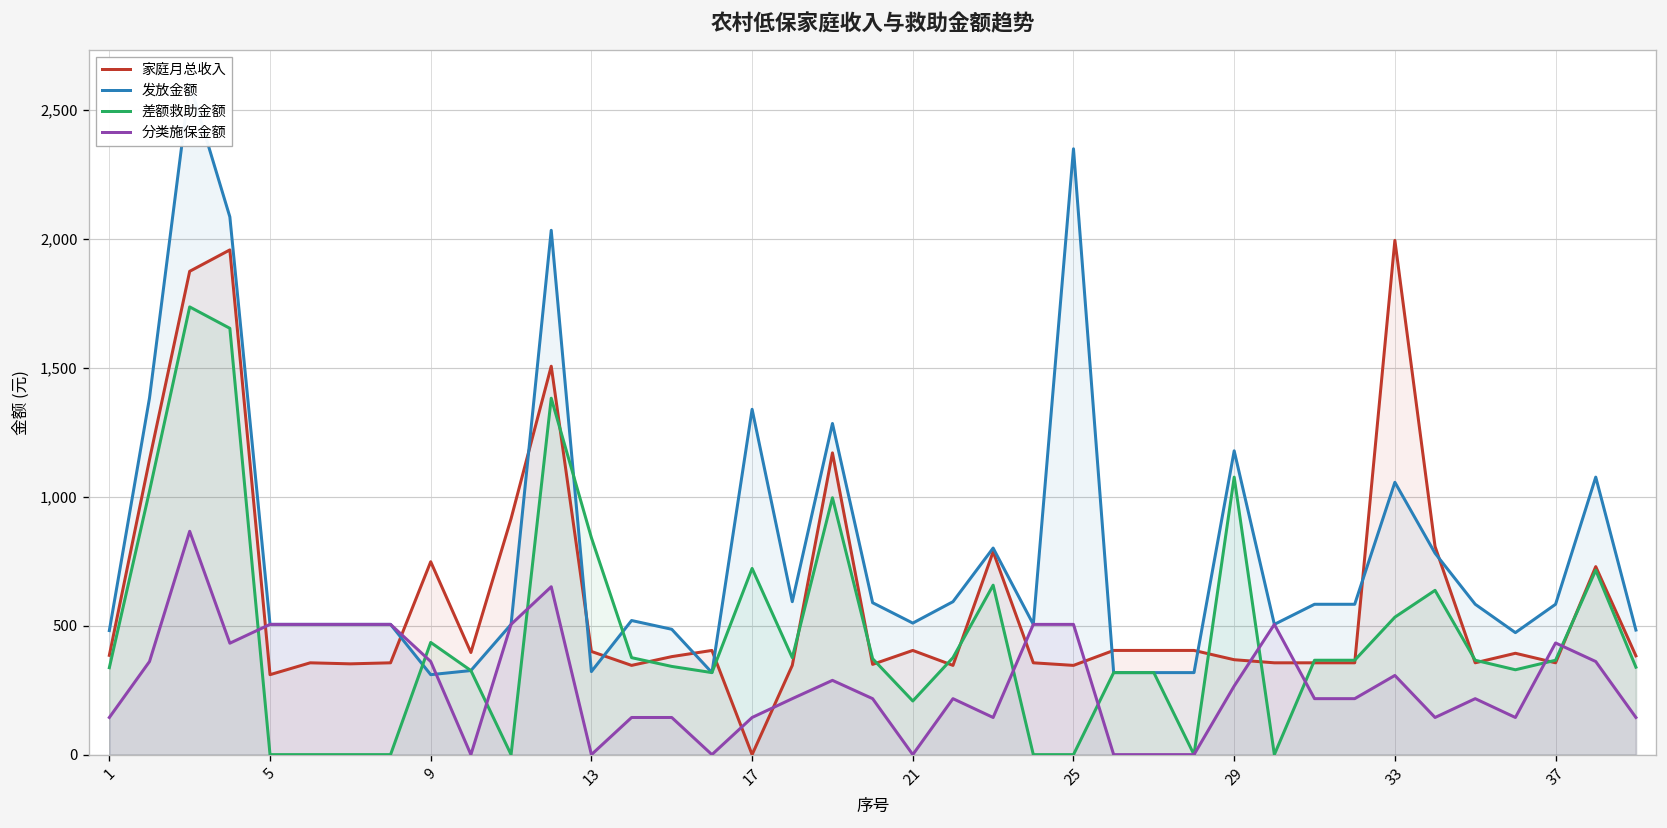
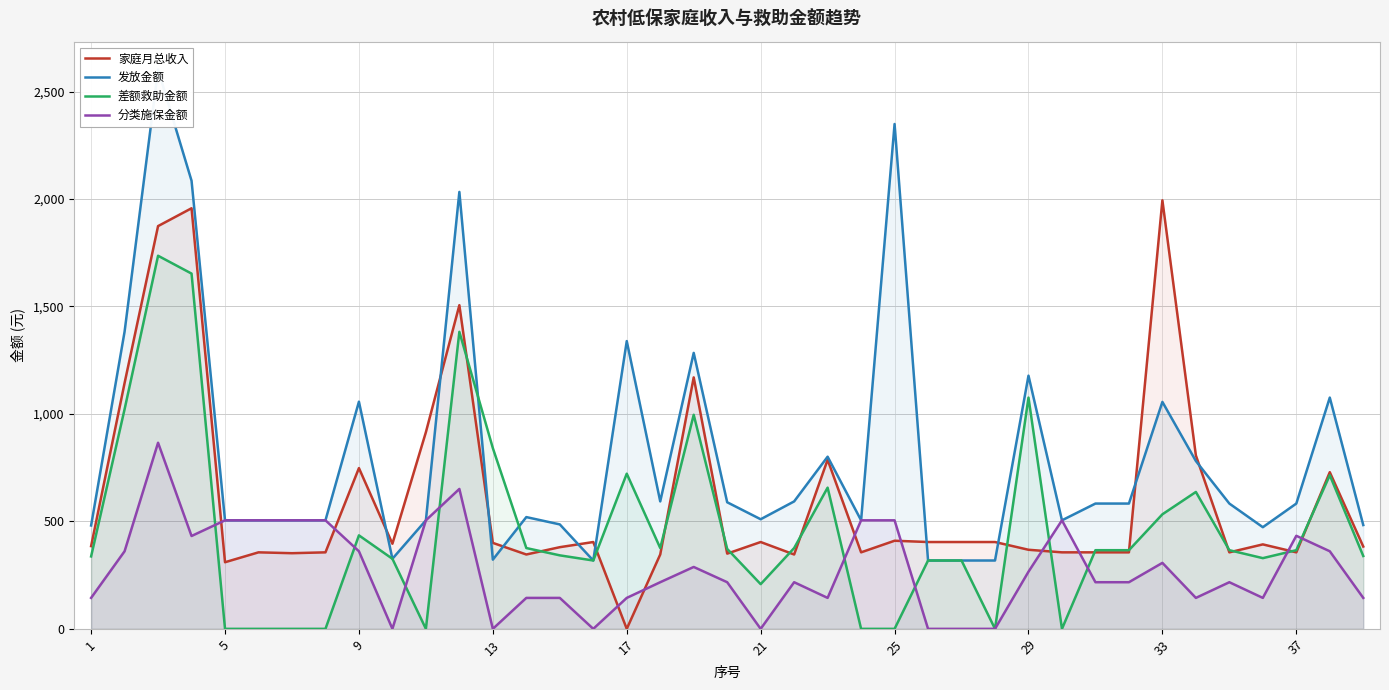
  {
    "家庭月总收入": {
      "1": "390",
      "5": "310",
      "9": "750",
      "13": "400",
      "17": "0",
      "21": "400",
-     "25": "350",
+     "25": "410",
      "29": "370",
      "33": "1,990"
    },
    "发放金额": {
      "1": "480",
-     "9": "310",
+     "9": "1,060",
      "13": "320",
      "17": "1,340",
      "21": "510",
      "25": "2,350",
      "29": "1,180",
      "33": "1,060",
      "37": "580"
    },
    "差额救助金额": {
      "1": "340",
      "5": "0",
      "9": "440",
      "13": "840",
      "17": "720",
      "21": "210",
      "25": "0",
      "29": "1,080",
      "33": "530"
    },
    "分类施保金额": {
      "1": "140",
      "9": "360",
      "13": "0",
      "17": "140",
      "21": "0",
      "25": "510",
      "29": "270",
      "33": "310",
      "37": "430"
    }
  }
